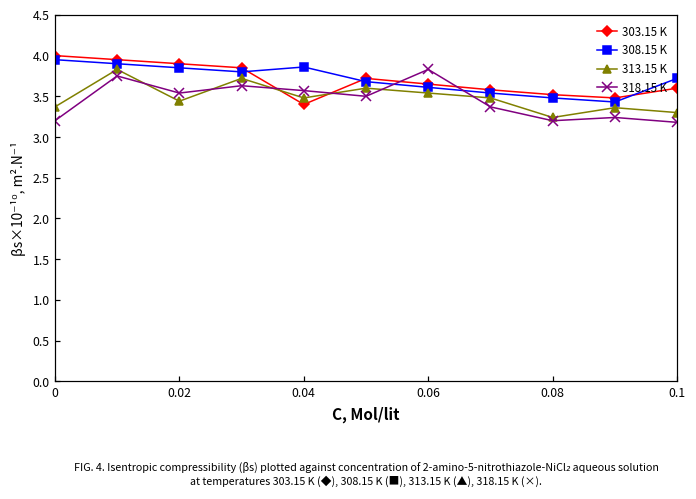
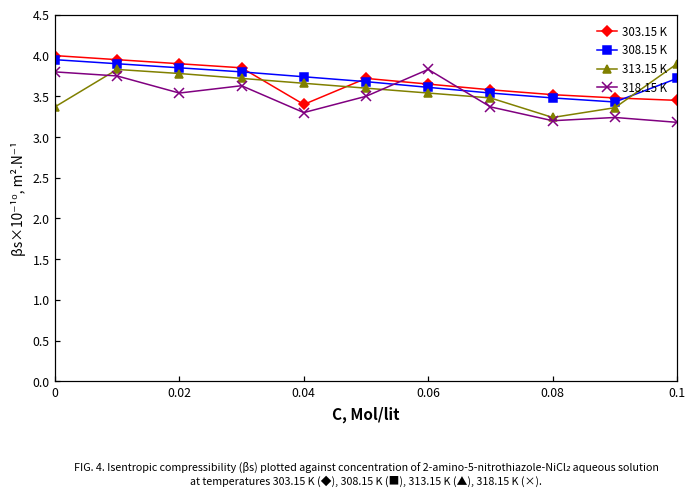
  {
    "303.15 K": {
      "0": 4.0,
      "0.02": 3.9,
      "0.04": 3.4,
      "0.06": 3.7,
      "0.08": 3.5,
-     "0.1": 3.6
+     "0.1": 3.5
    },
    "308.15 K": {
      "0": 4.0,
      "0.02": 3.9,
-     "0.04": 3.9,
+     "0.04": 3.7,
      "0.06": 3.6,
      "0.08": 3.5,
      "0.1": 3.7
    },
    "313.15 K": {
      "0": 3.4,
-     "0.02": 3.4,
-     "0.04": 3.5,
+     "0.02": 3.8,
+     "0.04": 3.7,
      "0.06": 3.5,
      "0.08": 3.2,
-     "0.1": 3.3
+     "0.1": 3.9
    },
    "318.15 K": {
-     "0": 3.2,
+     "0": 3.8,
      "0.02": 3.5,
-     "0.04": 3.6,
+     "0.04": 3.3,
      "0.06": 3.8,
      "0.08": 3.2,
      "0.1": 3.2
    }
  }
